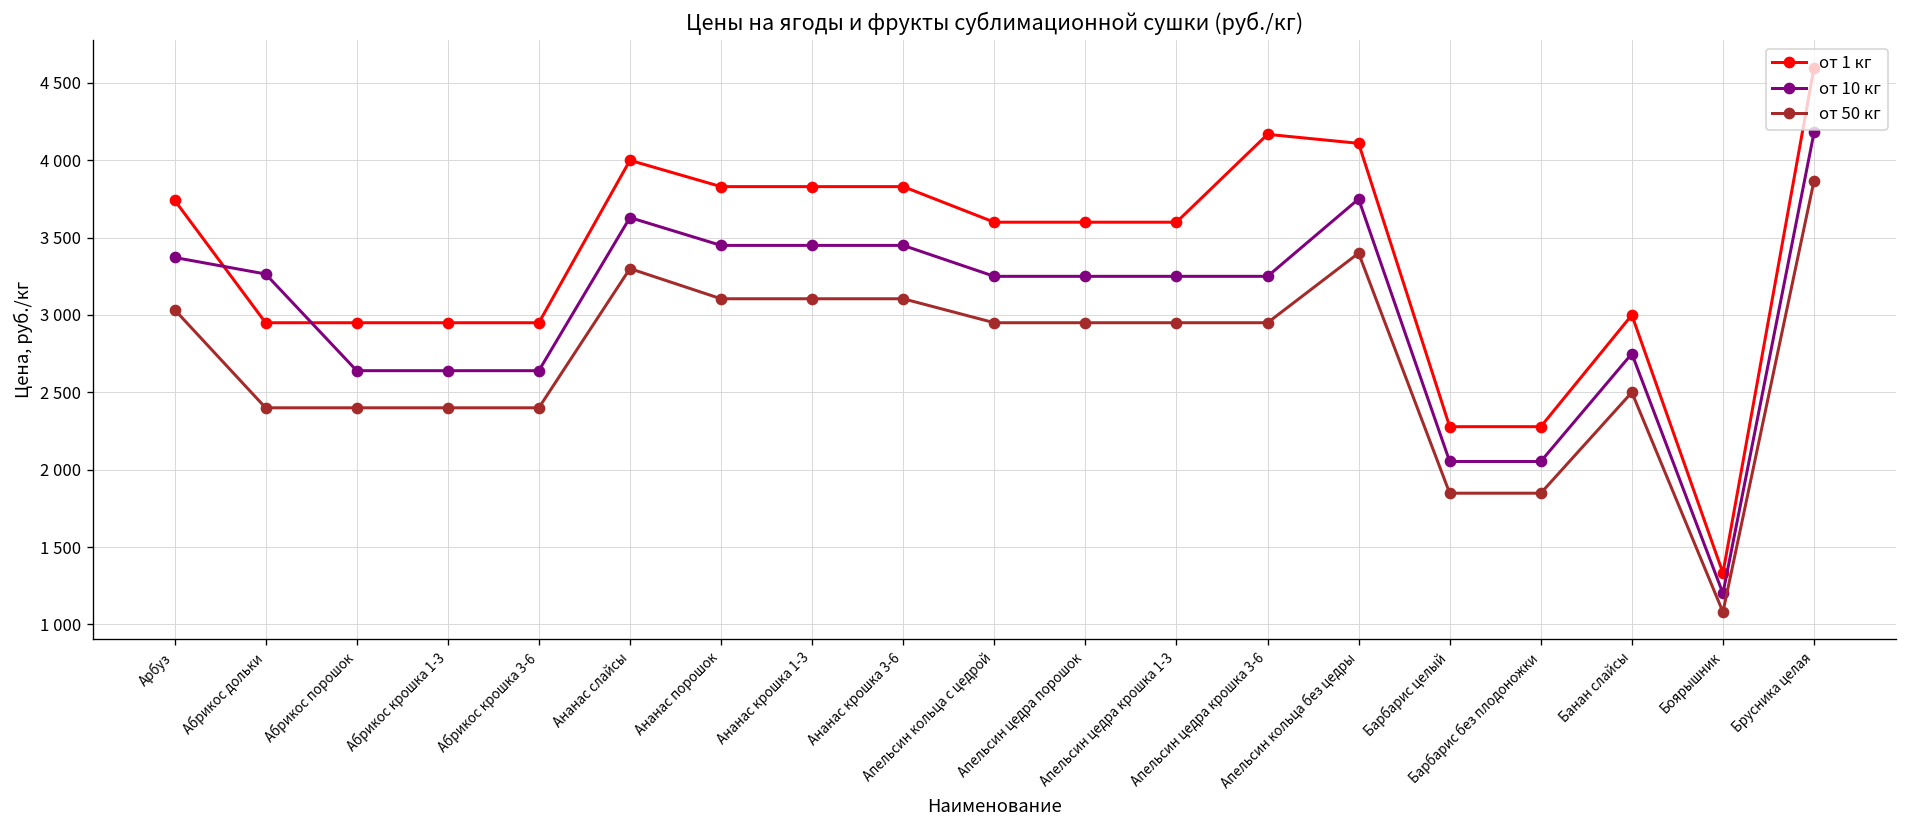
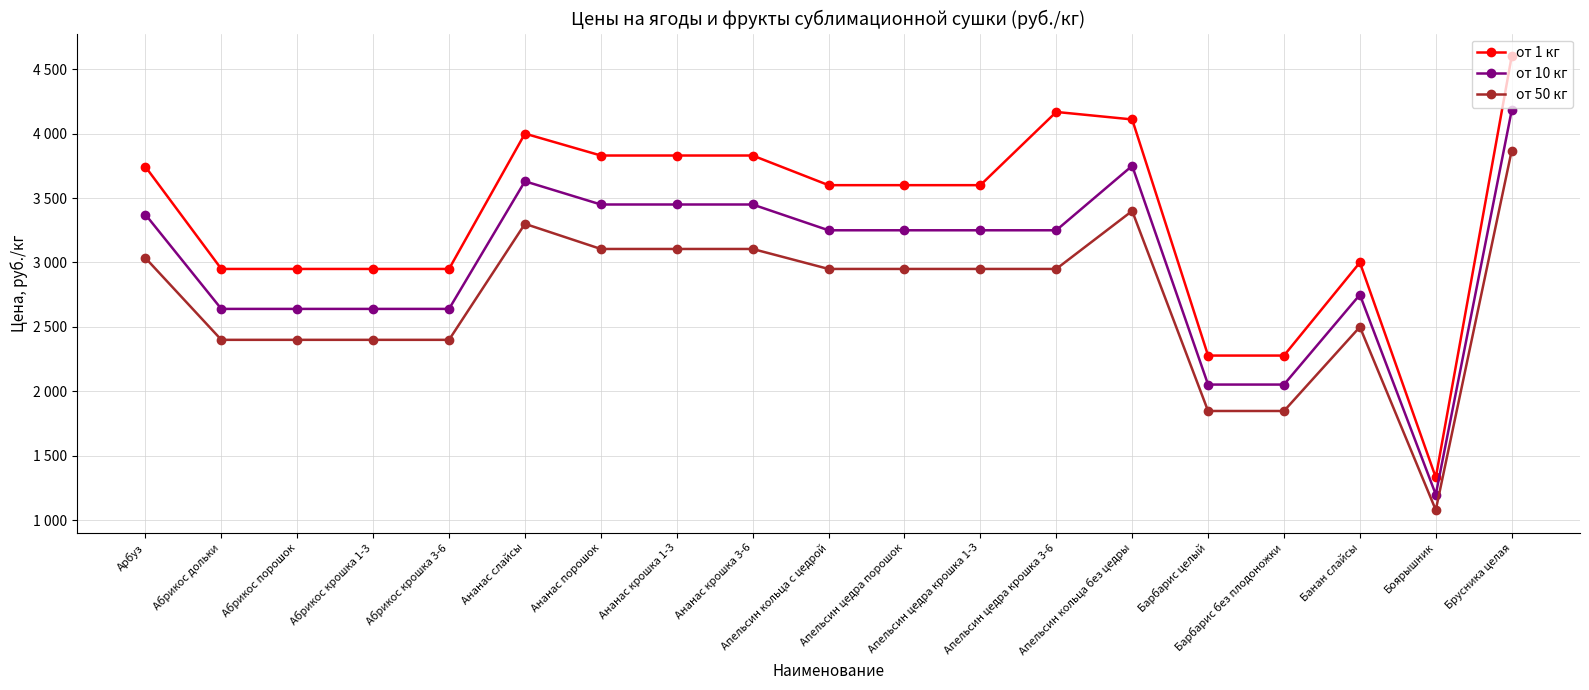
  {
    "от 1 кг": {
      "Арбуз": 3740,
      "Абрикос дольки": 2950,
      "Абрикос порошок": 2950,
      "Абрикос крошка 1-3": 2950,
      "Абрикос крошка 3-6": 2950,
      "Ананас слайсы": 4000,
      "Ананас порошок": 3830,
      "Ананас крошка 1-3": 3830,
      "Ананас крошка 3-6": 3830,
      "Апельсин кольца с цедрой": 3600,
      "Апельсин цедра порошок": 3600,
      "Апельсин цедра крошка 1-3": 3600,
      "Апельсин цедра крошка 3-6": 4170,
      "Апельсин кольца без цедры": 4110,
      "Барбарис целый": 2280,
      "Барбарис без плодоножки": 2280,
      "Банан слайсы": 3000,
      "Боярышник": 1330
    },
    "от 10 кг": {
      "Арбуз": 3370,
-     "Абрикос дольки": 3270,
+     "Абрикос дольки": 2640,
      "Абрикос порошок": 2640,
      "Абрикос крошка 1-3": 2640,
      "Абрикос крошка 3-6": 2640,
      "Ананас слайсы": 3630,
      "Ананас порошок": 3450,
      "Ананас крошка 1-3": 3450,
      "Ананас крошка 3-6": 3450,
      "Апельсин кольца с цедрой": 3250,
      "Апельсин цедра порошок": 3250,
      "Апельсин цедра крошка 1-3": 3250,
      "Апельсин цедра крошка 3-6": 3250,
      "Апельсин кольца без цедры": 3750,
      "Барбарис целый": 2050,
      "Барбарис без плодоножки": 2050,
      "Банан слайсы": 2750,
      "Боярышник": 1200,
      "Брусника целая": 4180
    },
    "от 50 кг": {
      "Арбуз": 3040,
      "Абрикос дольки": 2400,
      "Абрикос порошок": 2400,
      "Абрикос крошка 1-3": 2400,
      "Абрикос крошка 3-6": 2400,
      "Ананас слайсы": 3300,
      "Ананас порошок": 3110,
      "Ананас крошка 1-3": 3110,
      "Ананас крошка 3-6": 3110,
      "Апельсин кольца с цедрой": 2950,
      "Апельсин цедра порошок": 2950,
      "Апельсин цедра крошка 1-3": 2950,
      "Апельсин цедра крошка 3-6": 2950,
      "Апельсин кольца без цедры": 3400,
      "Барбарис целый": 1850,
      "Барбарис без плодоножки": 1850,
      "Банан слайсы": 2500,
      "Боярышник": 1080,
      "Брусника целая": 3870
    }
  }
